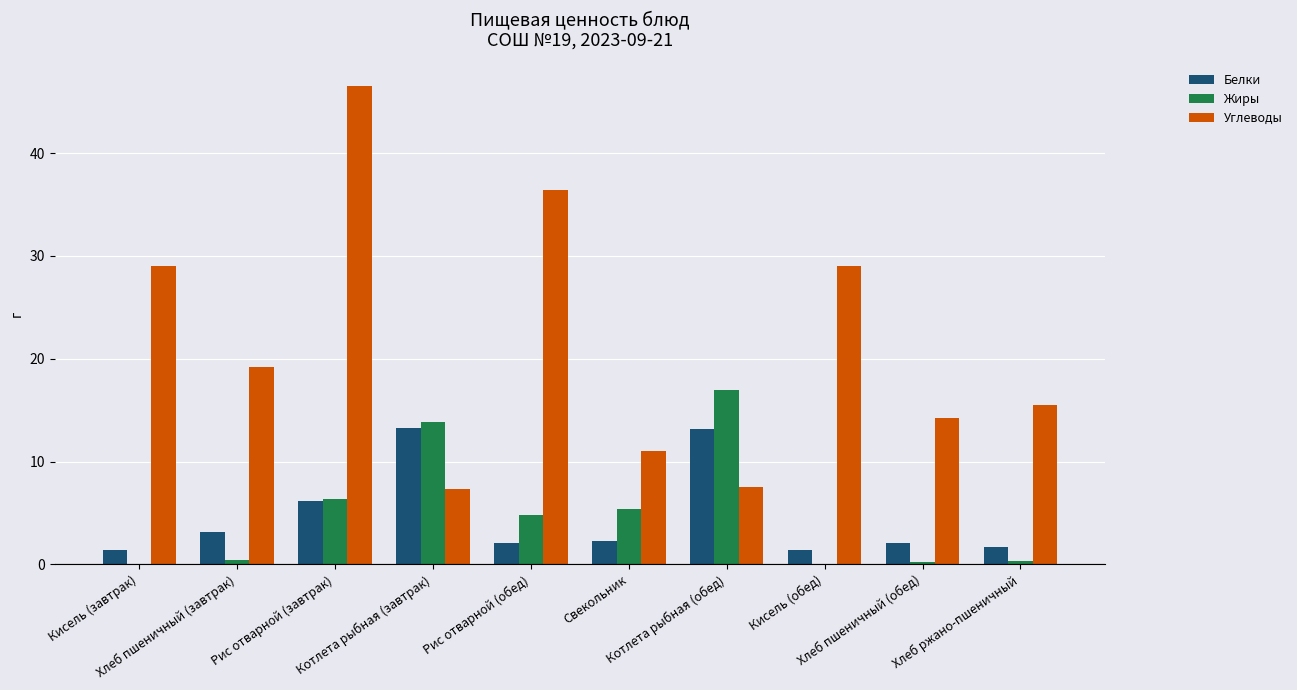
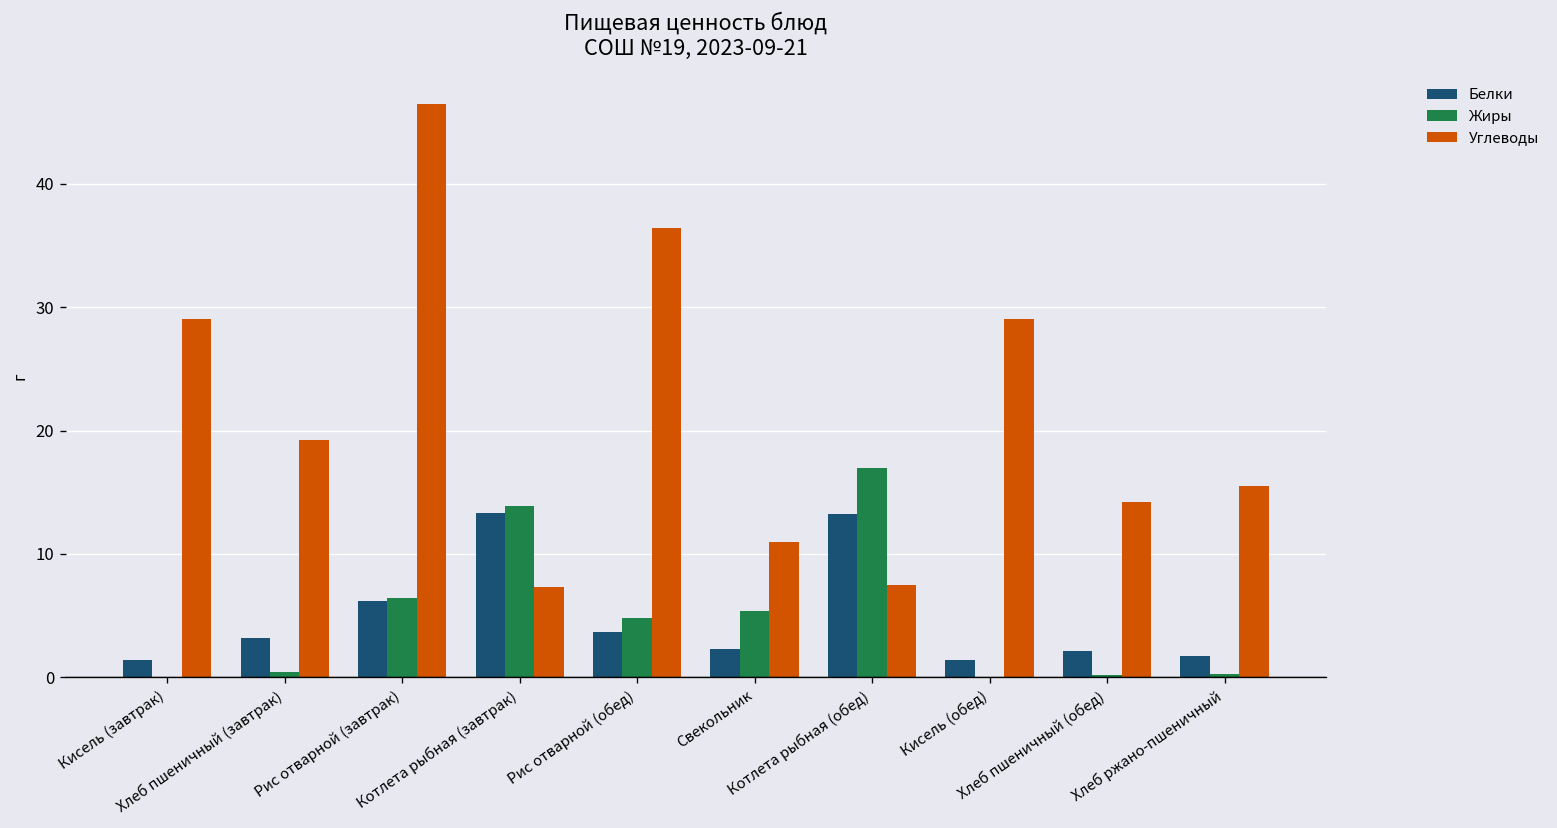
  {
    "Белки": {
      "Кисель (завтрак)": 1.4,
      "Хлеб пшеничный (завтрак)": 3.2,
      "Рис отварной (завтрак)": 6.2,
      "Котлета рыбная (завтрак)": 13.3,
-     "Рис отварной (обед)": 2.1,
+     "Рис отварной (обед)": 3.7,
      "Свекольник": 2.3,
      "Котлета рыбная (обед)": 13.2,
      "Кисель (обед)": 1.4,
      "Хлеб пшеничный (обед)": 2.1,
      "Хлеб ржано-пшеничный": 1.7
    },
    "Жиры": {
      "Кисель (завтрак)": 0.0,
      "Хлеб пшеничный (завтрак)": 0.4,
      "Рис отварной (завтрак)": 6.4,
      "Котлета рыбная (завтрак)": 13.9,
      "Рис отварной (обед)": 4.8,
      "Свекольник": 5.4,
      "Котлета рыбная (обед)": 17.0,
      "Кисель (обед)": 0.0,
      "Хлеб ржано-пшеничный": 0.3
    },
    "Углеводы": {
      "Кисель (завтрак)": 29.0,
      "Хлеб пшеничный (завтрак)": 19.2,
      "Рис отварной (завтрак)": 46.5,
      "Котлета рыбная (завтрак)": 7.3,
      "Рис отварной (обед)": 36.4,
      "Свекольник": 11.0,
      "Котлета рыбная (обед)": 7.5,
      "Кисель (обед)": 29.0,
      "Хлеб пшеничный (обед)": 14.2,
      "Хлеб ржано-пшеничный": 15.5
    }
  }
